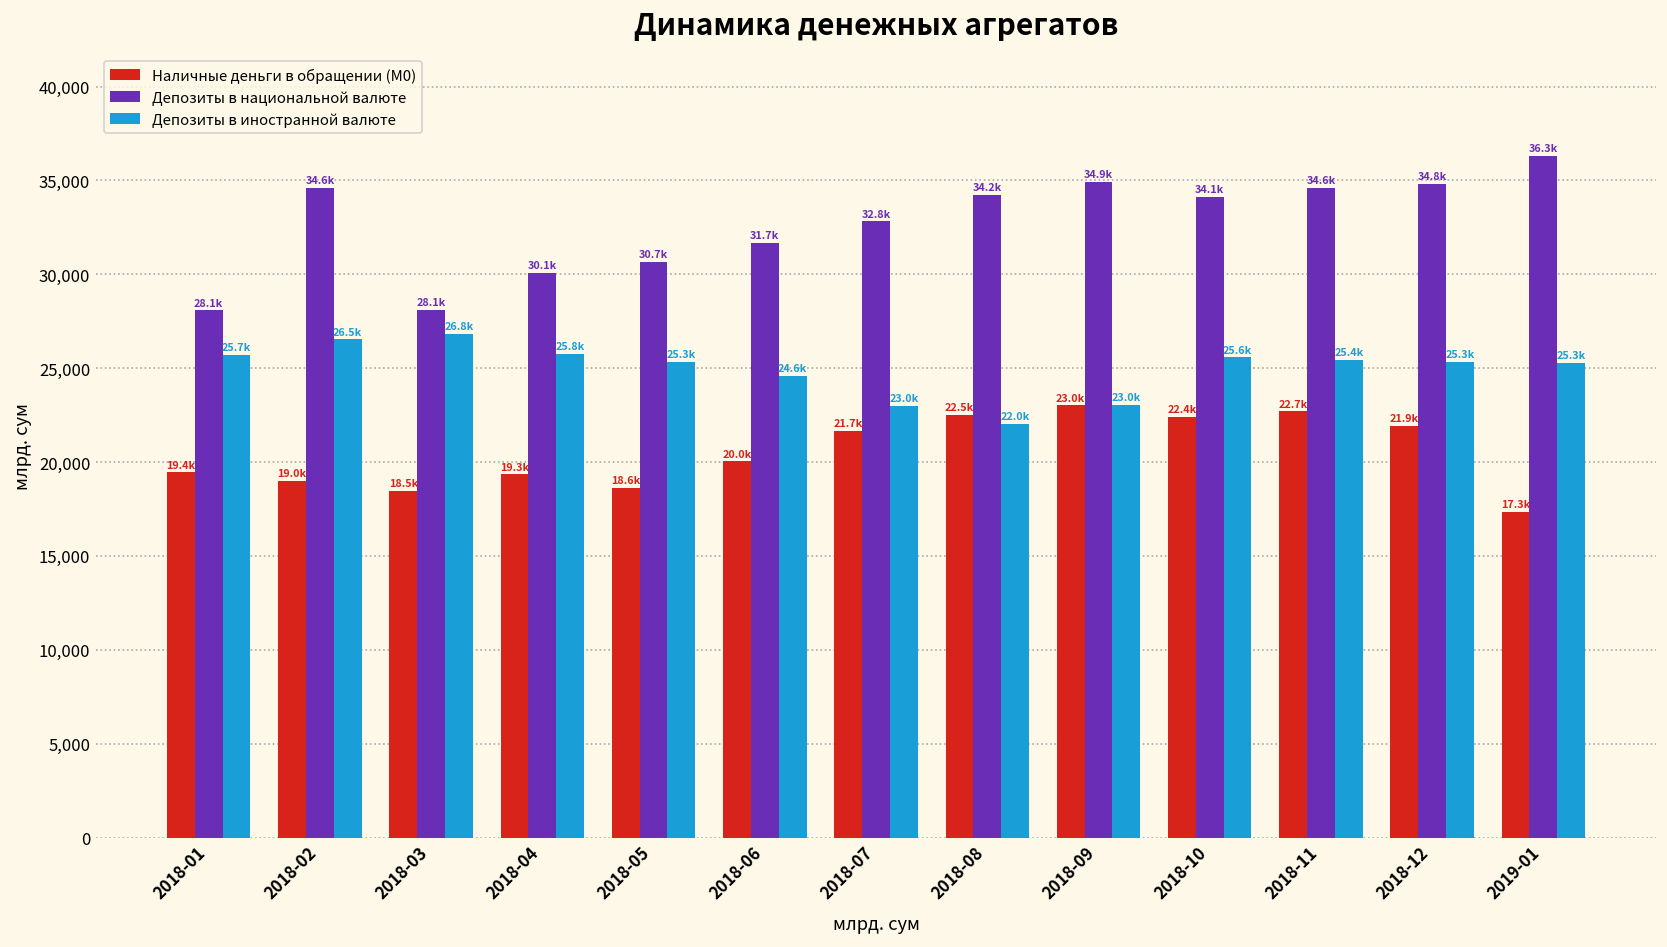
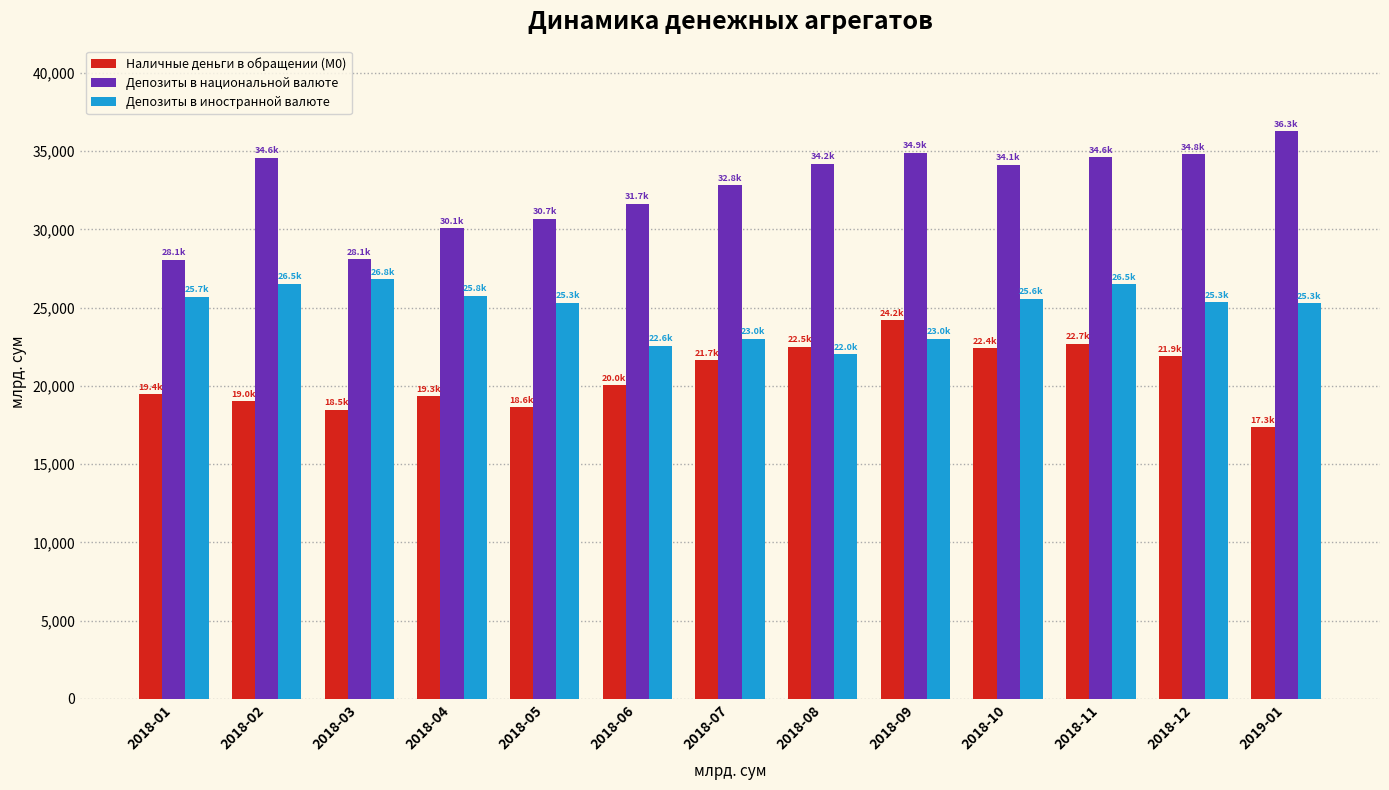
  {
    "Наличные деньги в обращении (М0)": {
      "2018-01": "19.4k",
      "2018-02": "19.0k",
      "2018-03": "18.5k",
      "2018-04": "19.3k",
      "2018-05": "18.6k",
      "2018-06": "20.0k",
      "2018-07": "21.7k",
      "2018-08": "22.5k",
-     "2018-09": "23.0k",
+     "2018-09": "24.2k",
      "2018-10": "22.4k",
      "2018-11": "22.7k",
      "2018-12": "21.9k",
      "2019-01": "17.3k"
    },
    "Депозиты в национальной валюте": {
      "2018-01": "28.1k",
      "2018-02": "34.6k",
      "2018-03": "28.1k",
      "2018-04": "30.1k",
      "2018-05": "30.7k",
      "2018-06": "31.7k",
      "2018-07": "32.8k",
      "2018-08": "34.2k",
      "2018-09": "34.9k",
      "2018-10": "34.1k",
      "2018-11": "34.6k",
      "2018-12": "34.8k",
      "2019-01": "36.3k"
    },
    "Депозиты в иностранной валюте": {
      "2018-01": "25.7k",
      "2018-02": "26.5k",
      "2018-03": "26.8k",
      "2018-04": "25.8k",
      "2018-05": "25.3k",
-     "2018-06": "24.6k",
+     "2018-06": "22.6k",
      "2018-07": "23.0k",
      "2018-08": "22.0k",
      "2018-09": "23.0k",
      "2018-10": "25.6k",
-     "2018-11": "25.4k",
+     "2018-11": "26.5k",
      "2018-12": "25.3k",
      "2019-01": "25.3k"
    }
  }
